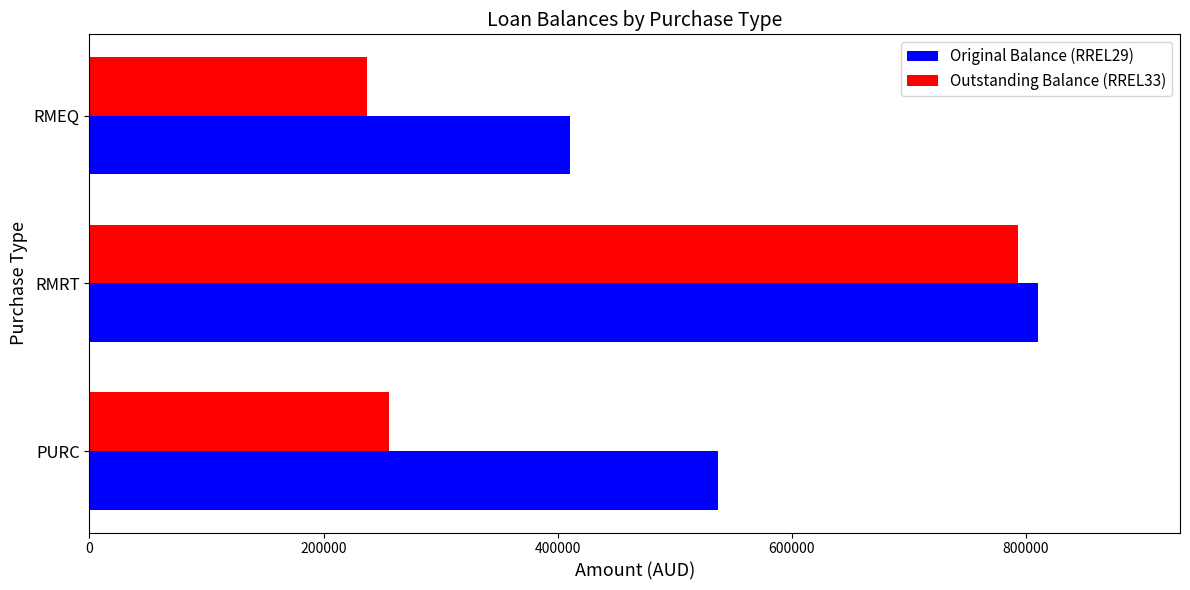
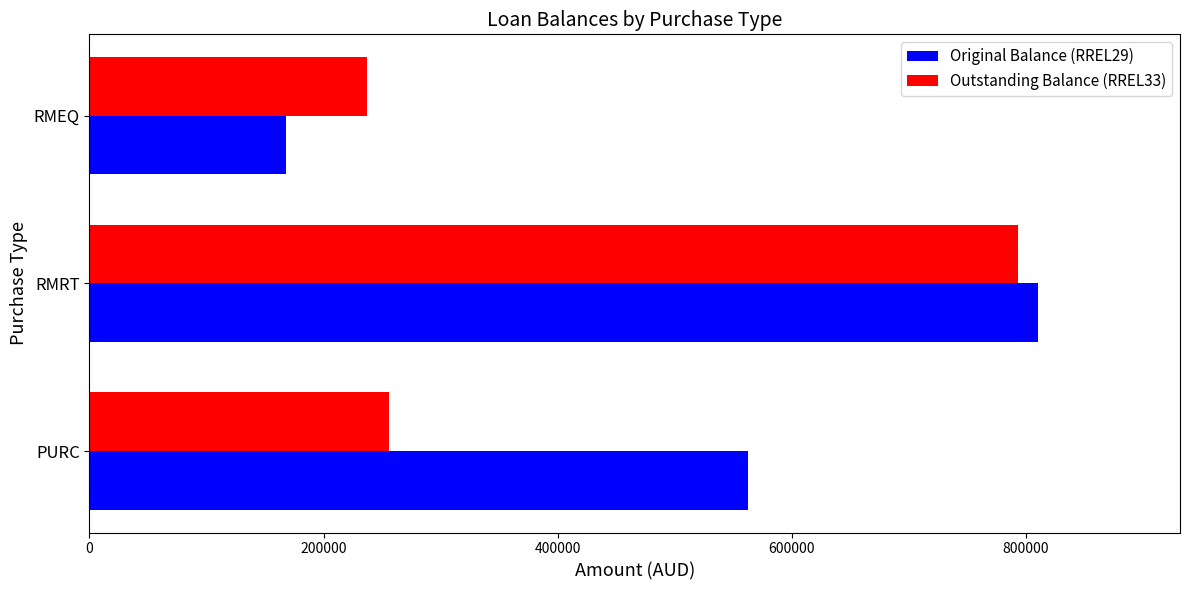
  {
    "Original Balance (RREL29)": {
-     "RMEQ": 410000,
+     "RMEQ": 168000,
      "RMRT": 810000,
-     "PURC": 537000
+     "PURC": 562000
    },
    "Outstanding Balance (RREL33)": {
      "RMEQ": 237000,
      "RMRT": 793000,
      "PURC": 256000
    }
  }
